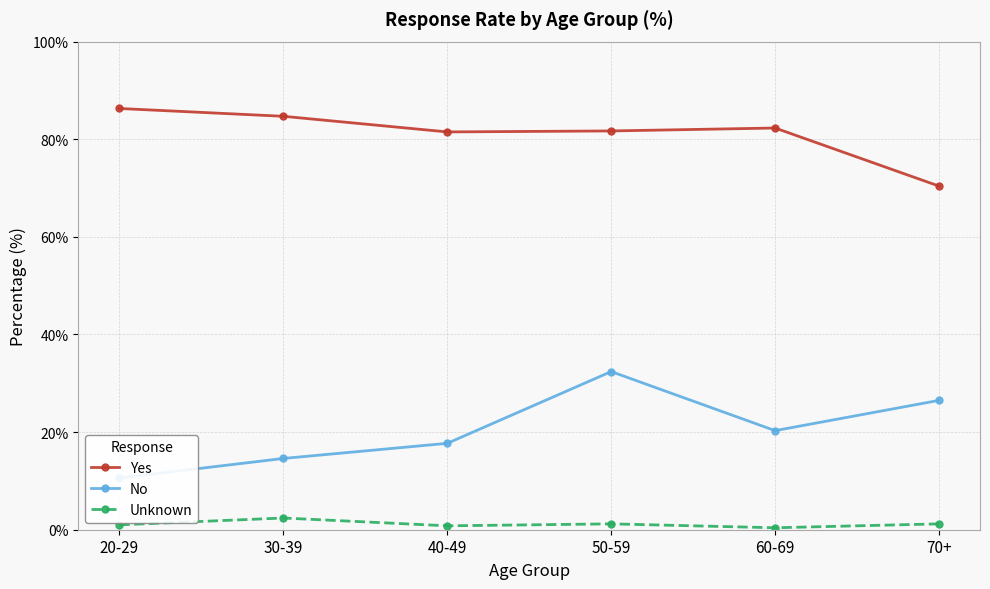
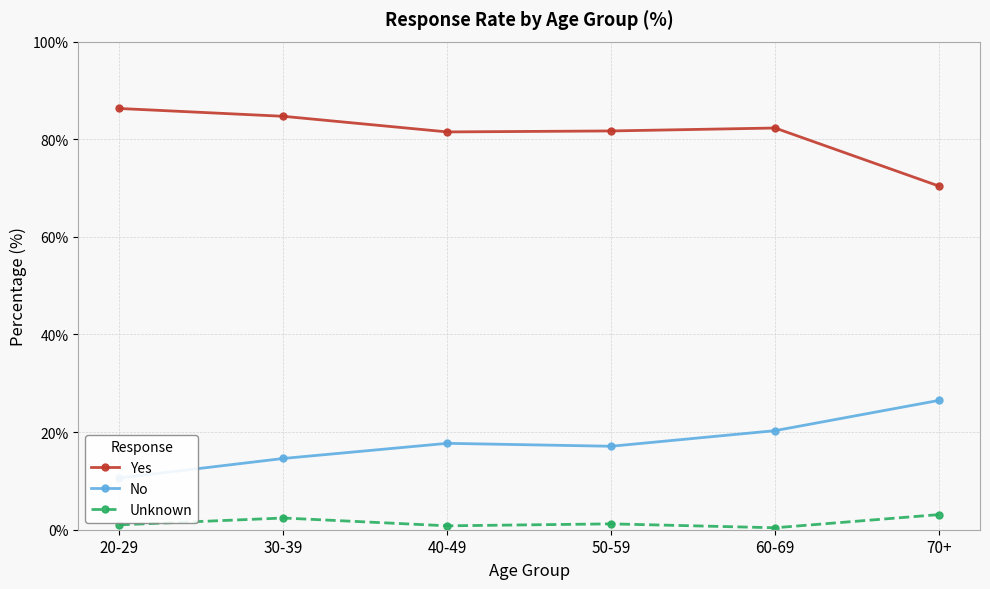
  {
    "Yes": {
      "20-29": "86%",
      "30-39": "85%",
      "40-49": "82%",
      "50-59": "82%",
      "60-69": "82%",
      "70+": "70%"
    },
    "No": {
      "30-39": "15%",
      "40-49": "18%",
-     "50-59": "32%",
+     "50-59": "17%",
      "60-69": "20%",
      "70+": "27%"
    },
    "Unknown": {
      "20-29": "1%",
      "30-39": "2%",
      "40-49": "1%",
      "50-59": "1%",
      "60-69": "0%",
-     "70+": "1%"
+     "70+": "3%"
    }
  }
